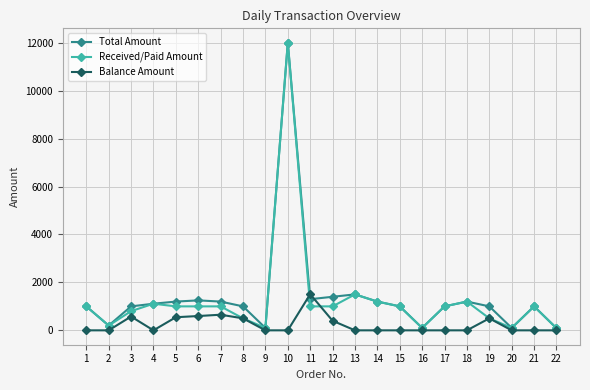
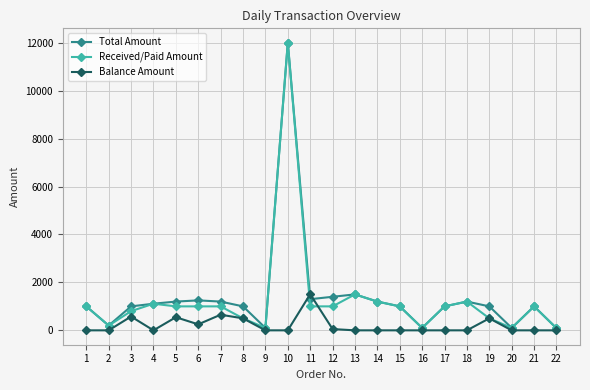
  {
    "Balance Amount": {
      "1": 0,
      "2": 0,
      "3": 600,
      "4": 0,
      "5": 500,
-     "6": 600,
+     "6": 300,
      "7": 700,
      "10": 0,
      "11": 1500,
-     "12": 400,
+     "12": 100,
      "13": 0,
      "14": 0,
      "15": 0,
      "17": 0,
      "18": 0,
      "21": 0
    }
  }
